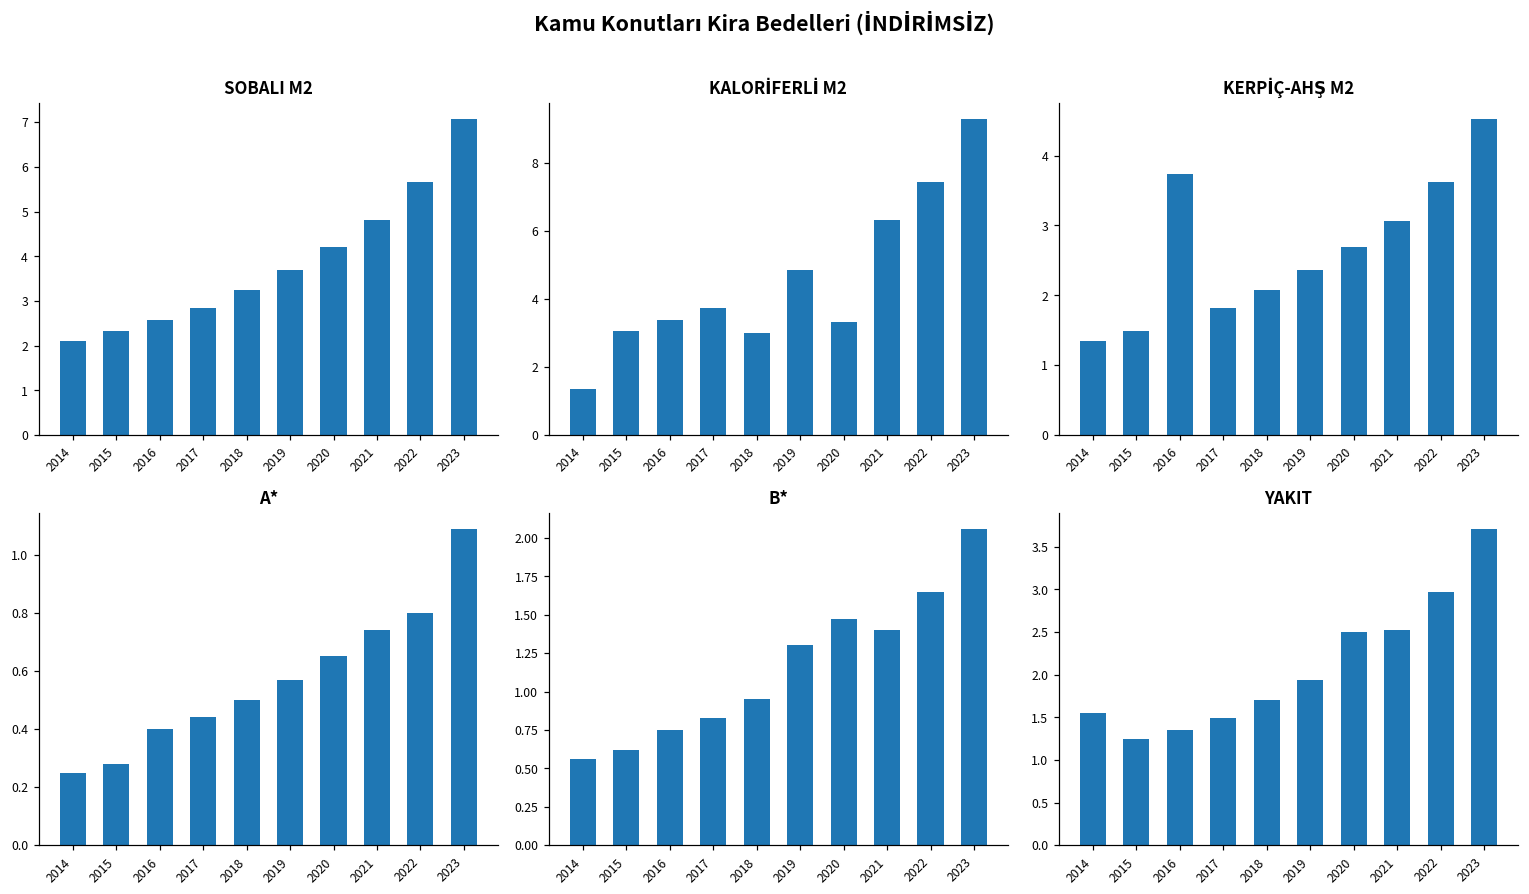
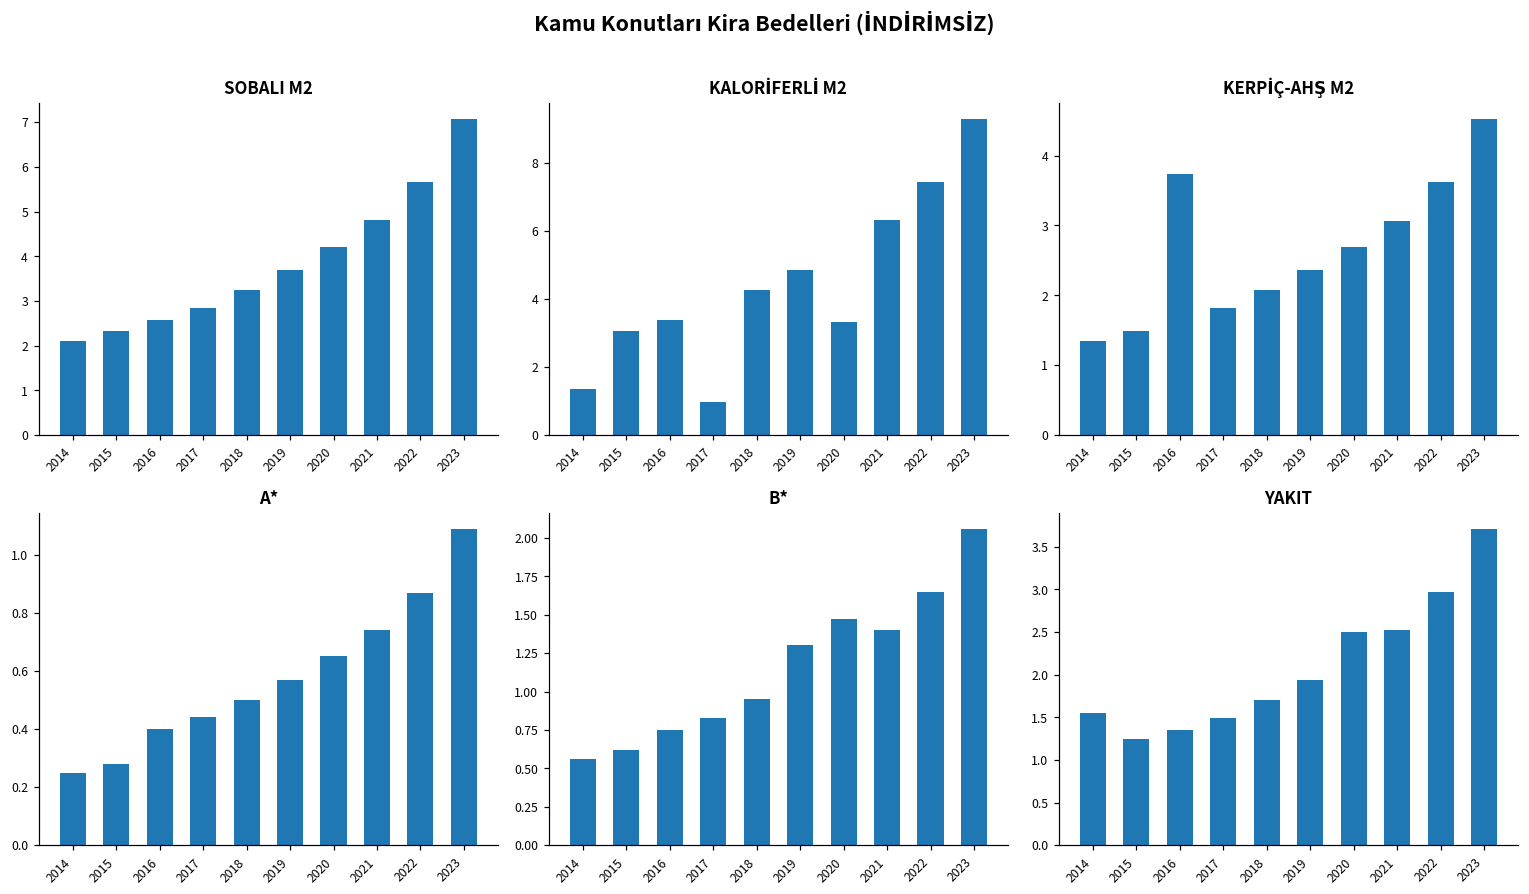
  {
    "SOBALI M2": {
      "2014": 2.1,
      "2015": 2.3,
      "2016": 2.6,
      "2017": 2.8,
      "2018": 3.2,
      "2019": 3.7,
      "2020": 4.2,
      "2021": 4.8,
      "2022": 5.7,
      "2023": 7.1
    },
    "KALORİFERLİ M2": {
      "2014": 1.4,
      "2015": 3.1,
      "2016": 3.4,
-     "2017": 3.7,
-     "2018": 3.0,
+     "2017": 1.0,
+     "2018": 4.3,
      "2019": 4.9,
      "2020": 3.3,
      "2021": 6.3,
      "2022": 7.4,
      "2023": 9.3
    },
    "KERPİÇ-AHŞ M2": {
      "2014": 1.4,
      "2015": 1.5,
      "2016": 3.7,
      "2017": 1.8,
      "2018": 2.1,
      "2019": 2.4,
      "2020": 2.7,
      "2021": 3.1,
      "2022": 3.6,
      "2023": 4.5
    },
    "A*": {
      "2014": 0.25,
      "2015": 0.28,
      "2016": 0.40,
      "2017": 0.44,
      "2018": 0.50,
      "2019": 0.57,
      "2020": 0.65,
      "2021": 0.74,
-     "2022": 0.80,
+     "2022": 0.87,
      "2023": 1.09
    },
    "B*": {
      "2014": 0.56,
      "2015": 0.62,
      "2016": 0.75,
      "2017": 0.83,
      "2018": 0.95,
      "2019": 1.30,
      "2020": 1.47,
      "2021": 1.40,
      "2022": 1.65,
      "2023": 2.06
    },
    "YAKIT": {
      "2014": 1.6,
      "2015": 1.2,
      "2016": 1.4,
      "2017": 1.5,
      "2018": 1.7,
      "2019": 1.9,
      "2020": 2.5,
      "2021": 2.5,
      "2022": 3.0,
      "2023": 3.7
    }
  }
